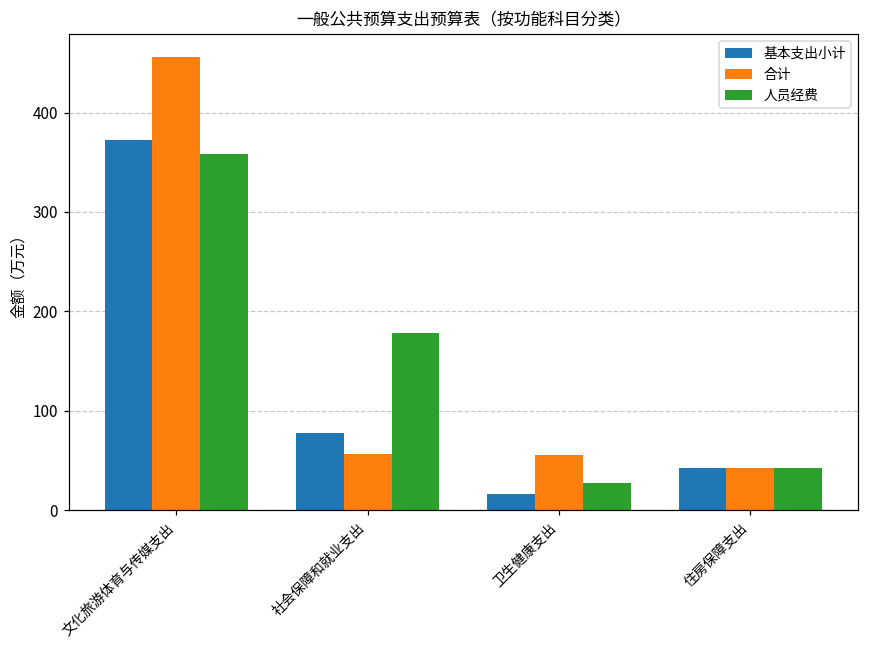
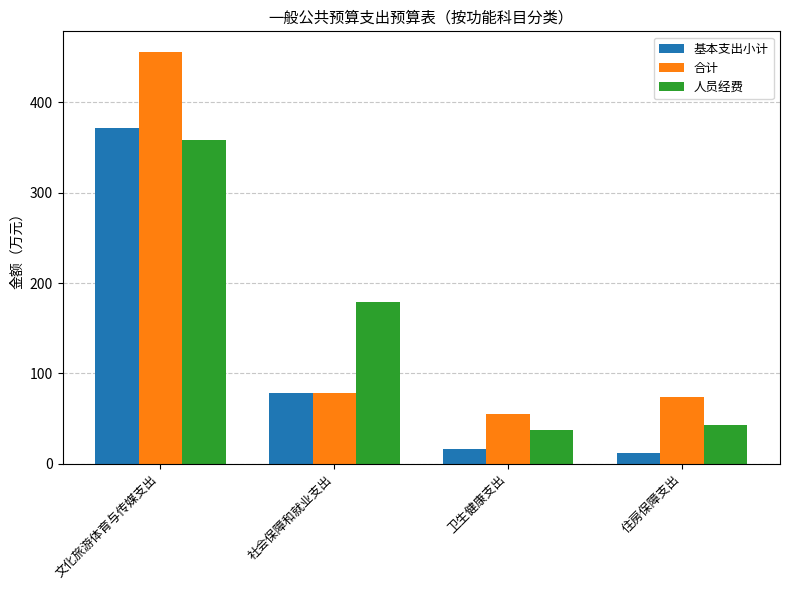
  {
    "基本支出小计": {
      "文化旅游体育与传媒支出": 370,
      "社会保障和就业支出": 80,
      "卫生健康支出": 20,
-     "住房保障支出": 40
+     "住房保障支出": 10
    },
    "合计": {
      "文化旅游体育与传媒支出": 460,
-     "社会保障和就业支出": 60,
+     "社会保障和就业支出": 80,
      "卫生健康支出": 60,
-     "住房保障支出": 40
+     "住房保障支出": 70
    },
    "人员经费": {
      "文化旅游体育与传媒支出": 360,
      "社会保障和就业支出": 180,
-     "卫生健康支出": 30,
+     "卫生健康支出": 40,
      "住房保障支出": 40
    }
  }
